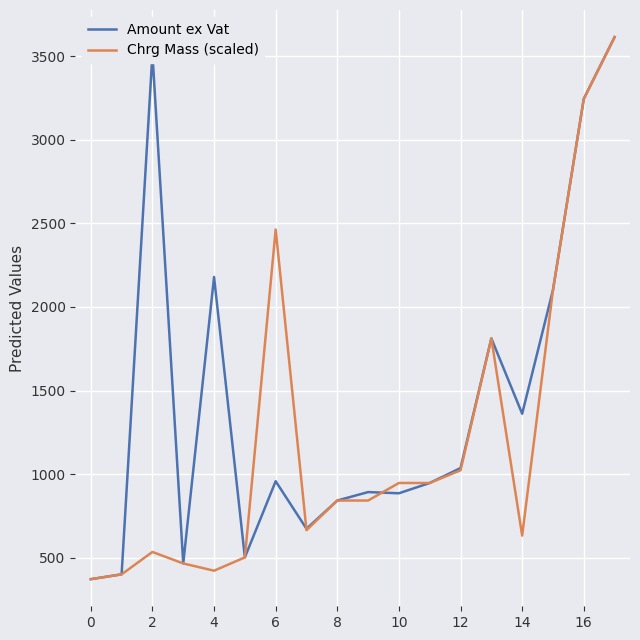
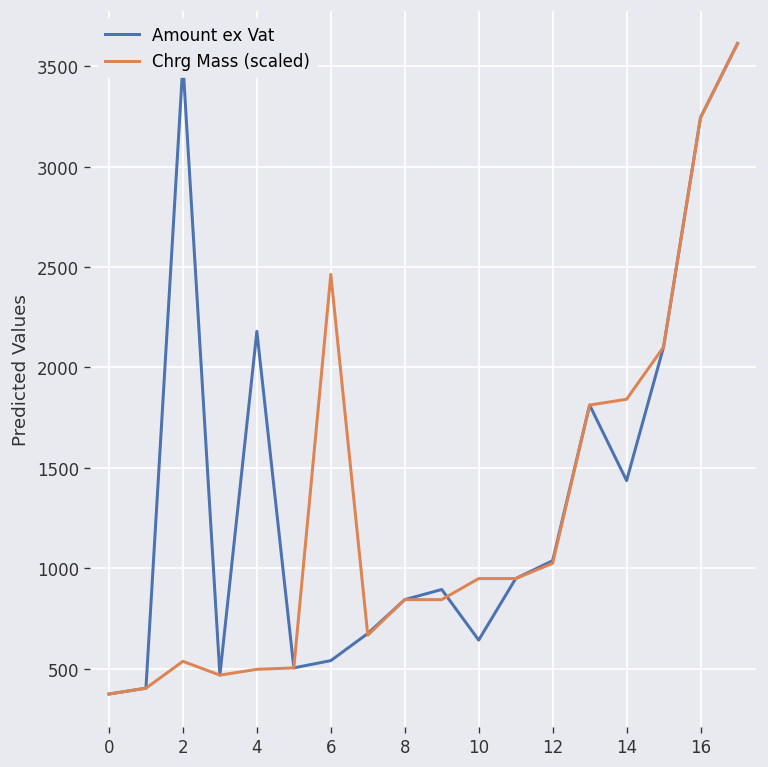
  {
    "Amount ex Vat": {
      "4": 2180,
-     "6": 960,
-     "10": 890,
-     "14": 1360
+     "6": 540,
+     "10": 640,
+     "14": 1440
    },
    "Chrg Mass (scaled)": {
      "2": 540,
-     "4": 420,
+     "4": 500,
      "6": 2460,
      "10": 950,
-     "14": 630
+     "14": 1840
    }
  }
